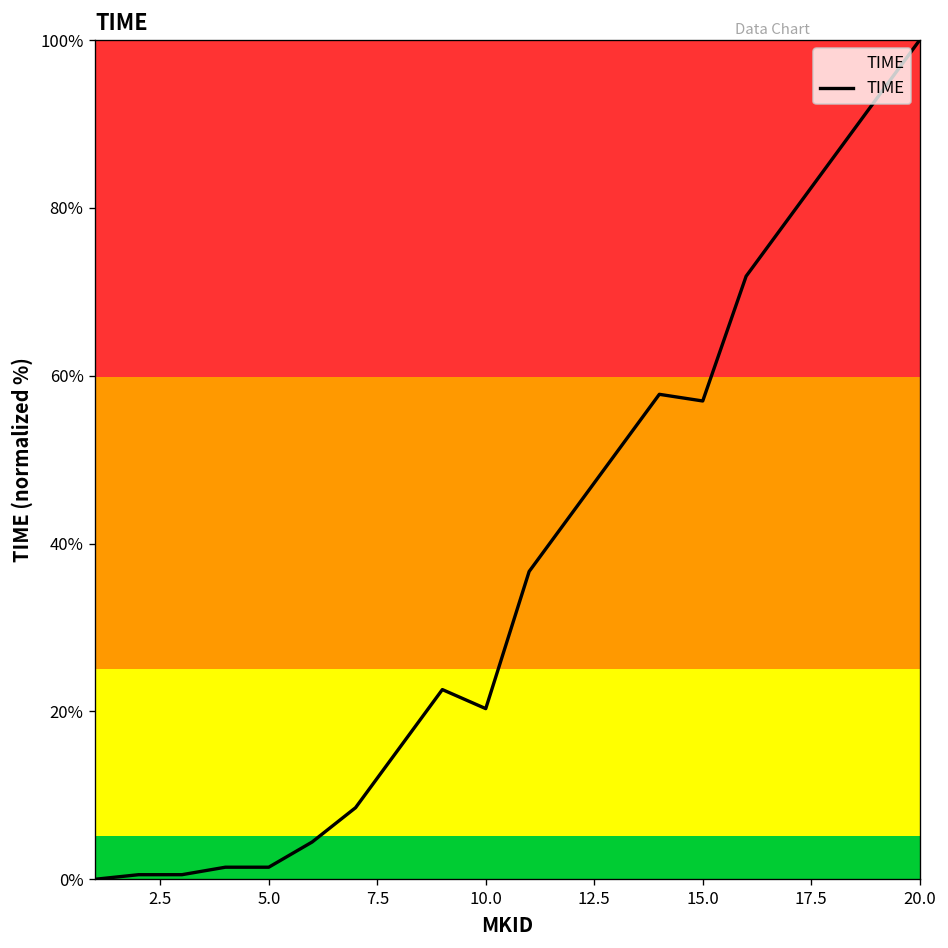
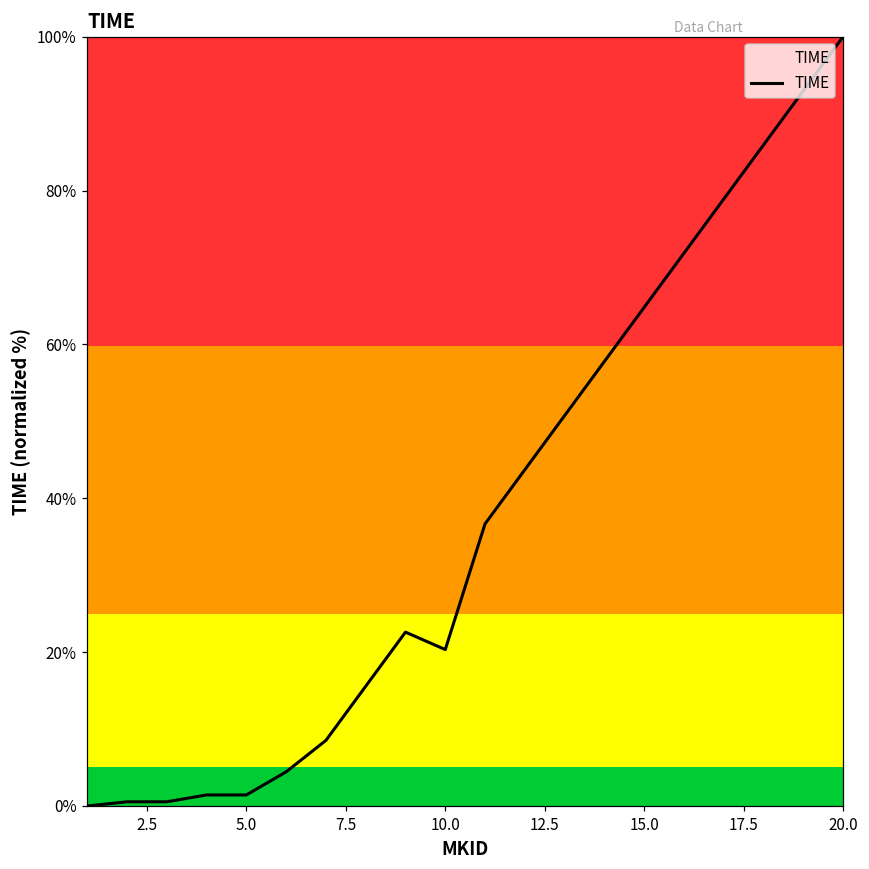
  {
    "5.0": "1%",
    "10.0": "20%",
-   "15.0": "57%",
+   "15.0": "65%",
    "20.0": "100%"
  }
